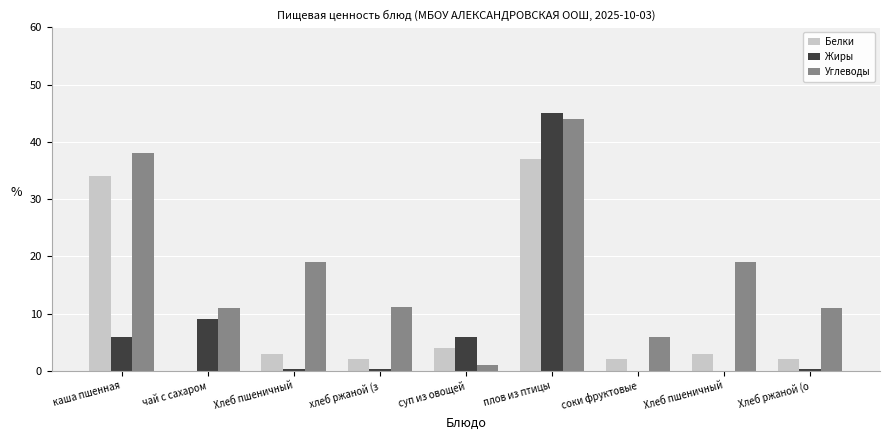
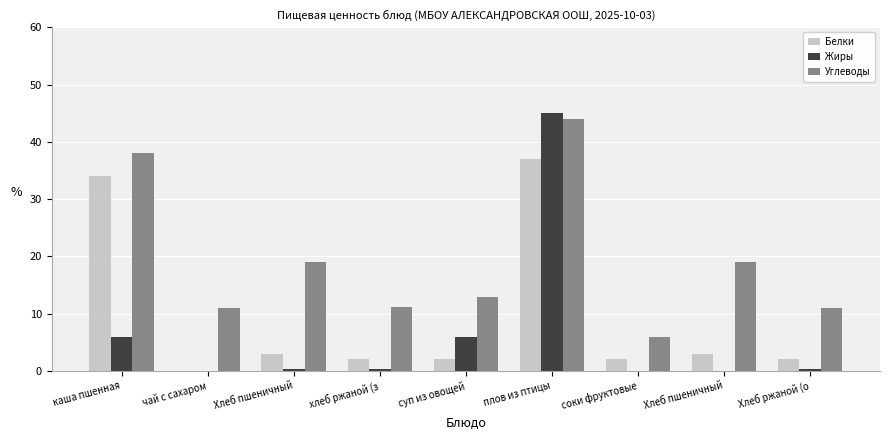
  {
    "Белки": {
      "каша пшенная": 34,
      "чай с сахаром": 0,
      "хлеб ржаной (з": 2,
-     "суп из овощей": 4,
+     "суп из овощей": 2,
      "плов из птицы": 37,
      "соки фруктовые": 2,
      "Хлеб ржаной (о": 2
    },
    "Жиры": {
      "каша пшенная": 6,
-     "чай с сахаром": 9,
+     "чай с сахаром": 0,
      "суп из овощей": 6,
      "плов из птицы": 45,
      "соки фруктовые": 0
    },
    "Углеводы": {
      "каша пшенная": 38,
      "чай с сахаром": 11,
      "хлеб ржаной (з": 11,
-     "суп из овощей": 1,
+     "суп из овощей": 13,
      "плов из птицы": 44,
      "соки фруктовые": 6,
      "Хлеб ржаной (о": 11
    }
  }
